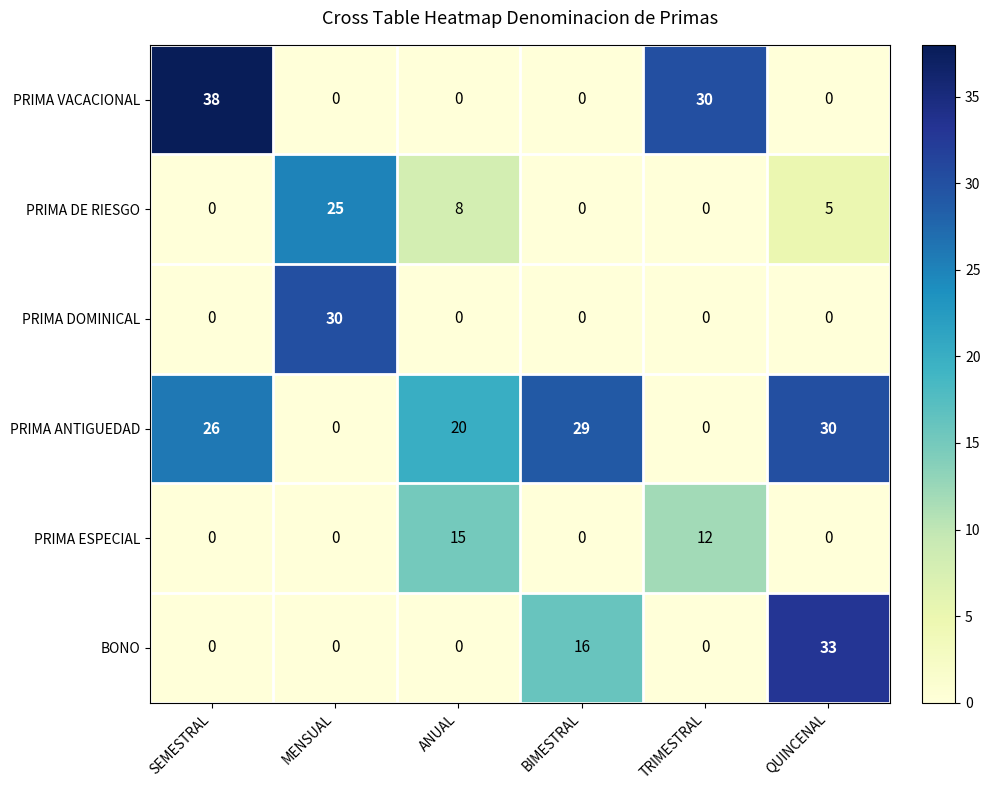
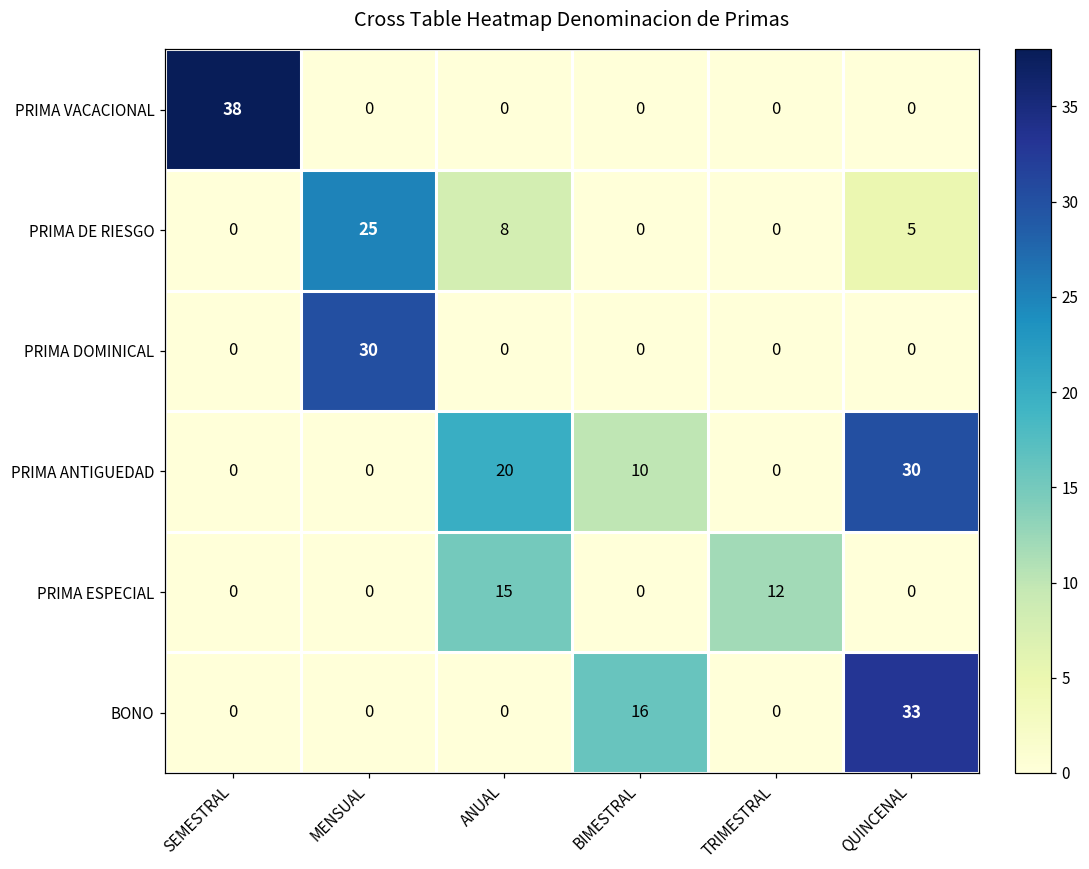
  {
    "PRIMA VACACIONAL": {
      "SEMESTRAL": 38,
      "MENSUAL": 0,
      "ANUAL": 0,
      "BIMESTRAL": 0,
-     "TRIMESTRAL": 30,
+     "TRIMESTRAL": 0,
      "QUINCENAL": 0
    },
    "PRIMA DE RIESGO": {
      "SEMESTRAL": 0,
      "MENSUAL": 25,
      "ANUAL": 8,
      "BIMESTRAL": 0,
      "TRIMESTRAL": 0,
      "QUINCENAL": 5
    },
    "PRIMA DOMINICAL": {
      "SEMESTRAL": 0,
      "MENSUAL": 30,
      "ANUAL": 0,
      "BIMESTRAL": 0,
      "TRIMESTRAL": 0,
      "QUINCENAL": 0
    },
    "PRIMA ANTIGUEDAD": {
-     "SEMESTRAL": 26,
+     "SEMESTRAL": 0,
      "MENSUAL": 0,
      "ANUAL": 20,
-     "BIMESTRAL": 29,
+     "BIMESTRAL": 10,
      "TRIMESTRAL": 0,
      "QUINCENAL": 30
    },
    "PRIMA ESPECIAL": {
      "SEMESTRAL": 0,
      "MENSUAL": 0,
      "ANUAL": 15,
      "BIMESTRAL": 0,
      "TRIMESTRAL": 12,
      "QUINCENAL": 0
    },
    "BONO": {
      "SEMESTRAL": 0,
      "MENSUAL": 0,
      "ANUAL": 0,
      "BIMESTRAL": 16,
      "TRIMESTRAL": 0,
      "QUINCENAL": 33
    }
  }
